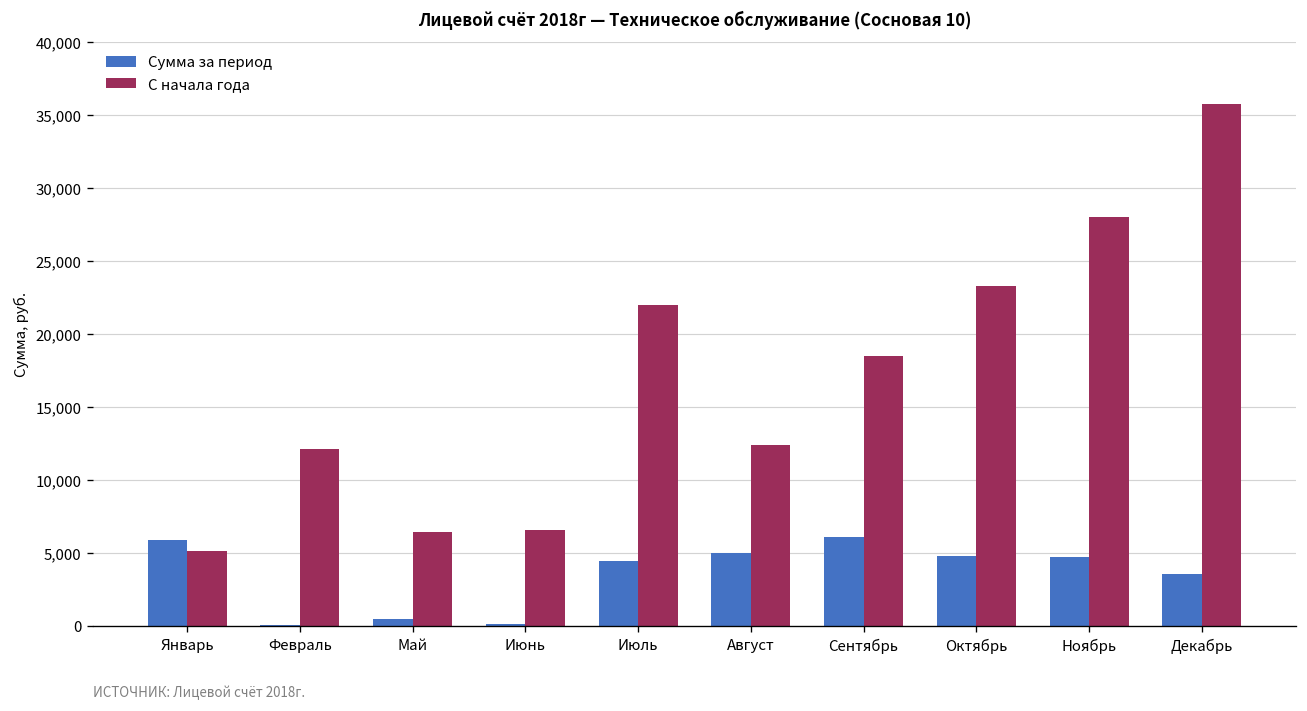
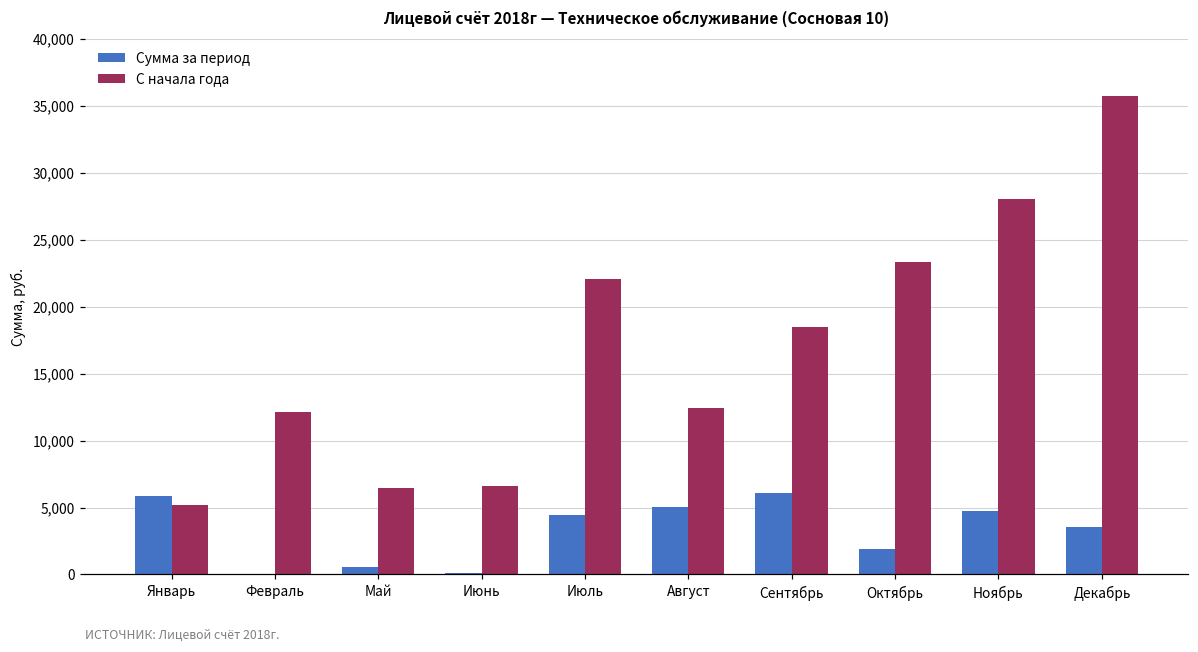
  {
    "Сумма за период": {
      "Январь": "5,900",
      "Май": "500",
      "Июль": "4,400",
      "Август": "5,000",
      "Сентябрь": "6,100",
-     "Октябрь": "4,800",
+     "Октябрь": "1,900",
      "Ноябрь": "4,700",
      "Декабрь": "3,600"
    },
    "С начала года": {
      "Январь": "5,200",
      "Февраль": "12,200",
      "Май": "6,500",
      "Июнь": "6,600",
      "Июль": "22,000",
      "Август": "12,400",
      "Сентябрь": "18,500",
      "Октябрь": "23,300",
      "Ноябрь": "28,100",
      "Декабрь": "35,700"
    }
  }
